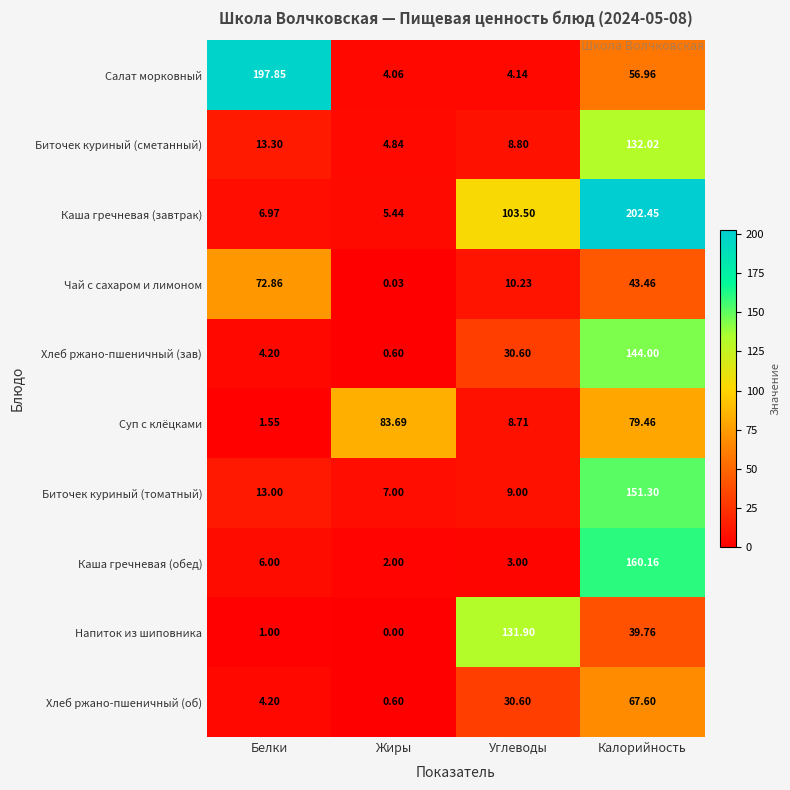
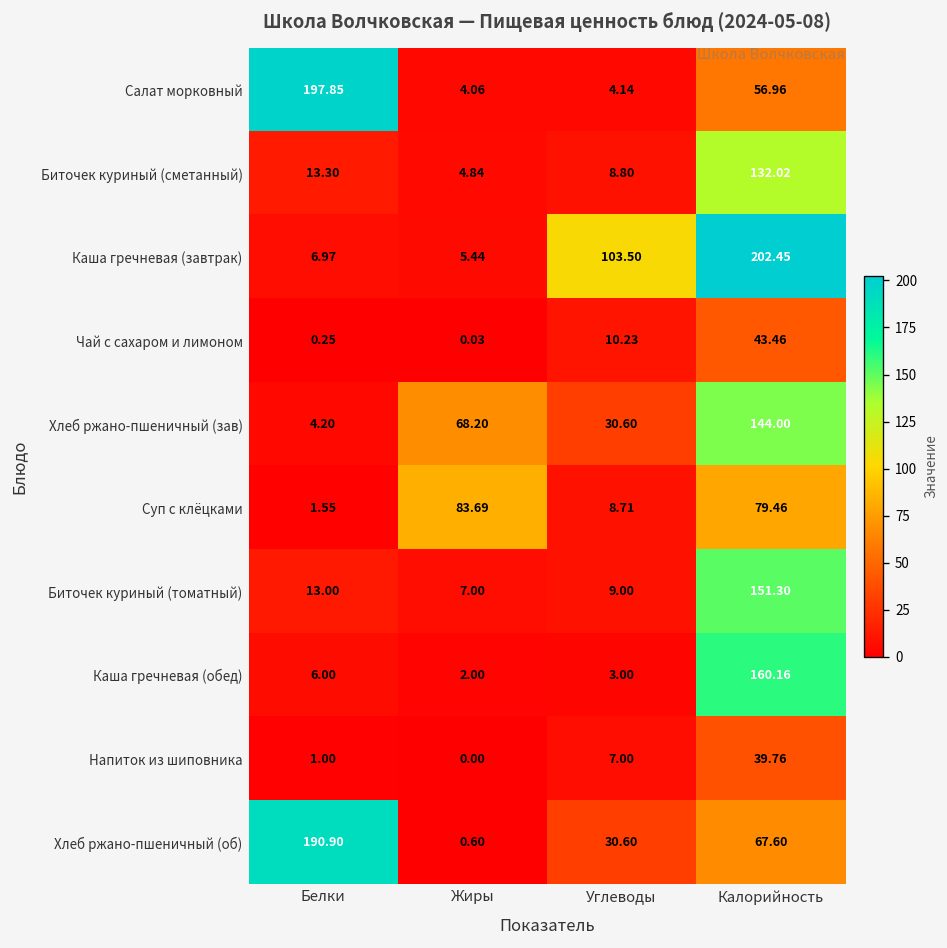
  {
    "Салат морковный": {
      "Белки": 197.85,
      "Жиры": 4.06,
      "Углеводы": 4.14
    },
    "Биточек куриный (сметанный)": {
      "Белки": 13.30,
      "Жиры": 4.84,
      "Углеводы": 8.80,
      "Калорийность": 132.02
    },
    "Каша гречневая (завтрак)": {
      "Белки": 6.97,
      "Жиры": 5.44,
      "Углеводы": 103.50,
      "Калорийность": 202.45
    },
    "Чай с сахаром и лимоном": {
-     "Белки": 72.86,
+     "Белки": 0.25,
      "Жиры": 0.03,
      "Углеводы": 10.23,
      "Калорийность": 43.46
    },
    "Хлеб ржано-пшеничный (зав)": {
      "Белки": 4.20,
-     "Жиры": 0.60,
+     "Жиры": 68.20,
      "Углеводы": 30.60,
      "Калорийность": 144.00
    },
    "Суп с клёцками": {
      "Белки": 1.55,
      "Жиры": 83.69,
      "Углеводы": 8.71,
      "Калорийность": 79.46
    },
    "Биточек куриный (томатный)": {
      "Белки": 13.00,
      "Жиры": 7.00,
      "Углеводы": 9.00,
      "Калорийность": 151.30
    },
    "Каша гречневая (обед)": {
      "Белки": 6.00,
      "Жиры": 2.00,
      "Углеводы": 3.00,
      "Калорийность": 160.16
    },
    "Напиток из шиповника": {
      "Белки": 1.00,
      "Жиры": 0.00,
-     "Углеводы": 131.90,
+     "Углеводы": 7.00,
      "Калорийность": 39.76
    },
    "Хлеб ржано-пшеничный (об)": {
-     "Белки": 4.20,
+     "Белки": 190.90,
      "Жиры": 0.60,
      "Углеводы": 30.60,
      "Калорийность": 67.60
    }
  }
